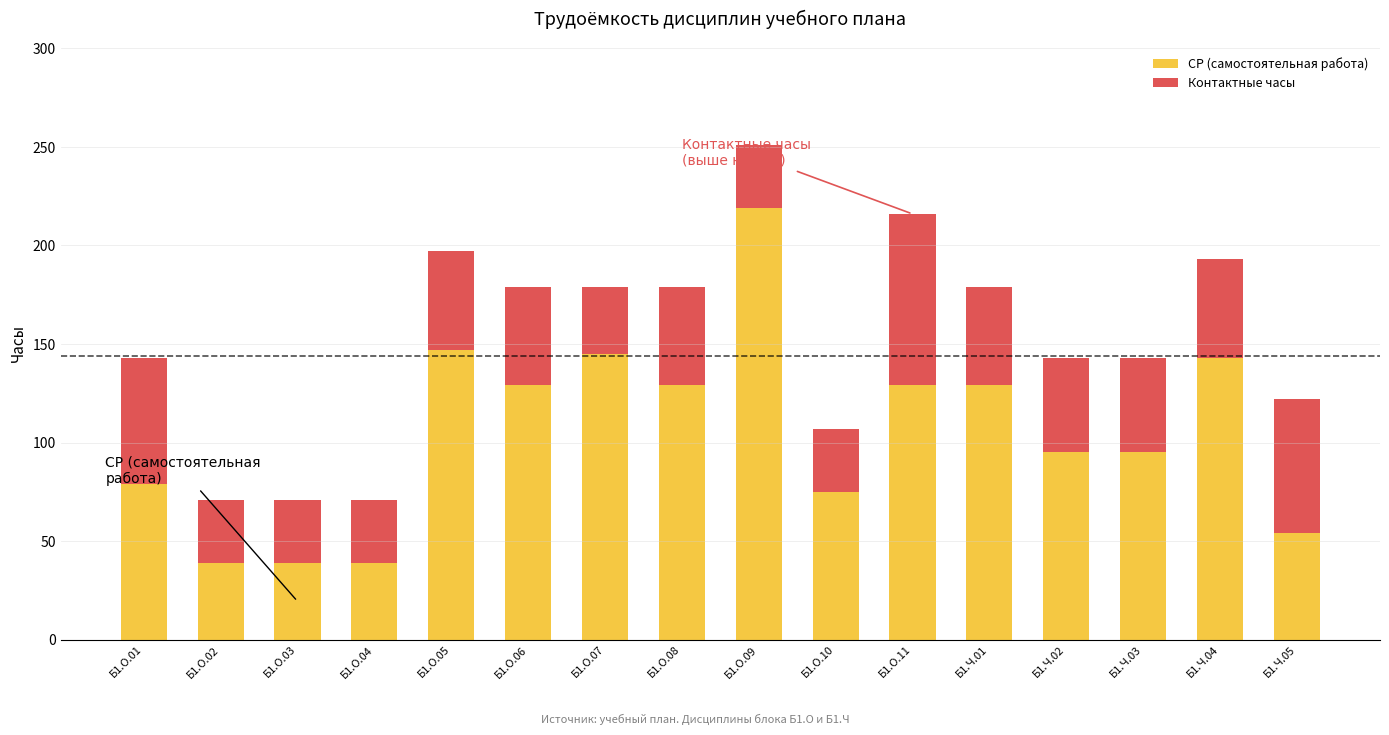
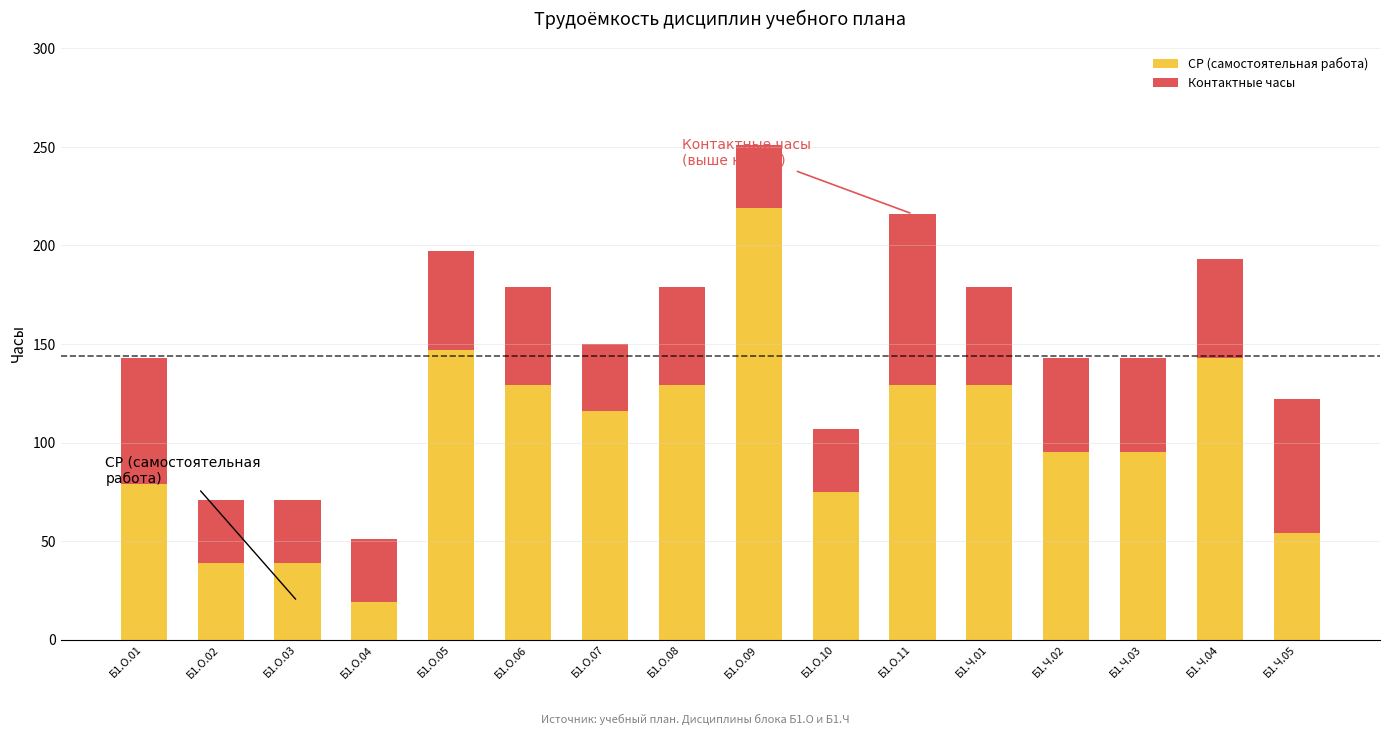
  {
    "СР (самостоятельная работа)": {
      "Б1.О.01": 79,
      "Б1.О.02": 39,
      "Б1.О.03": 39,
-     "Б1.О.04": 39,
+     "Б1.О.04": 19,
      "Б1.О.05": 147,
      "Б1.О.06": 129,
-     "Б1.О.07": 145,
+     "Б1.О.07": 116,
      "Б1.О.08": 129,
      "Б1.О.09": 219,
      "Б1.О.10": 75,
      "Б1.О.11": 129,
      "Б1.Ч.01": 129,
      "Б1.Ч.02": 95,
      "Б1.Ч.03": 95,
      "Б1.Ч.04": 143,
      "Б1.Ч.05": 54
    },
    "Контактные часы": {
      "Б1.О.01": 64,
      "Б1.О.02": 32,
      "Б1.О.03": 32,
      "Б1.О.04": 32,
      "Б1.О.05": 50,
      "Б1.О.06": 50,
      "Б1.О.07": 34,
      "Б1.О.08": 50,
      "Б1.О.09": 32,
      "Б1.О.10": 32,
      "Б1.О.11": 87,
      "Б1.Ч.01": 50,
      "Б1.Ч.02": 48,
      "Б1.Ч.03": 48,
      "Б1.Ч.04": 50,
      "Б1.Ч.05": 68
    }
  }
